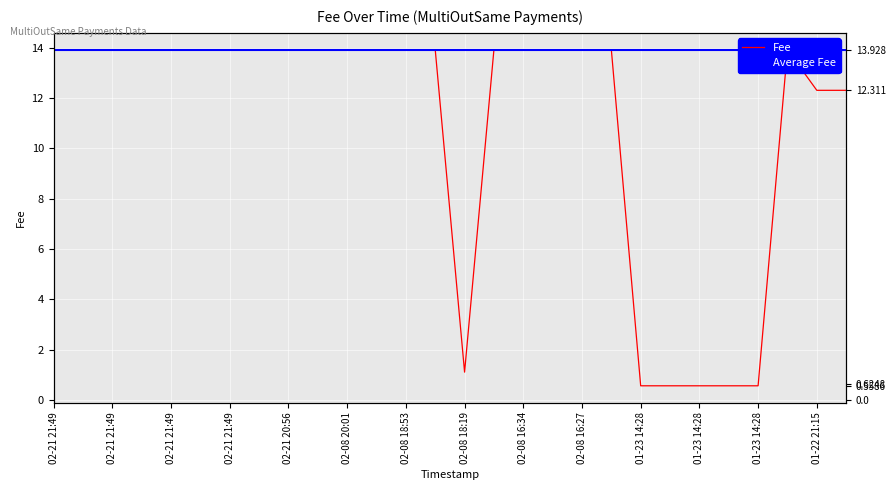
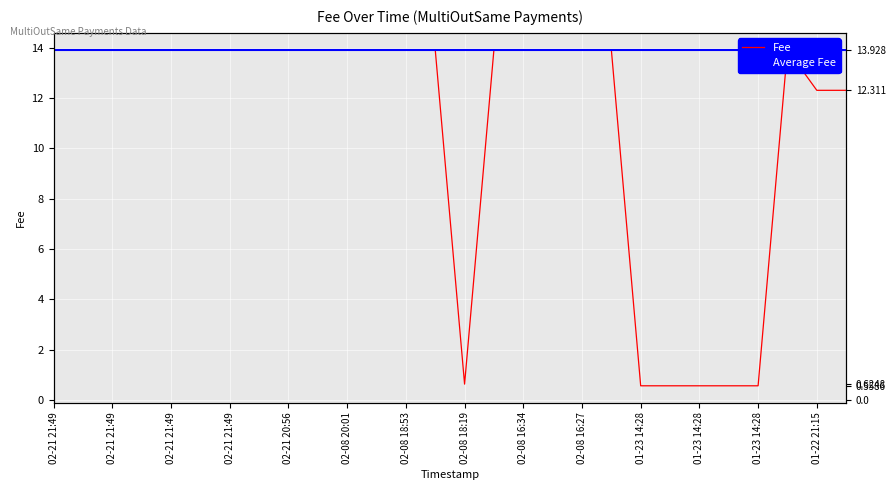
  {
    "02-21 20:56": 13.9,
    "02-08 20:01": 13.9,
    "02-08 18:53": 13.9,
-   "02-08 18:19": 1.1,
+   "02-08 18:19": 0.6,
    "02-08 16:34": 13.9,
    "02-08 16:27": 13.9,
    "01-22 21:15": 12.3
  }
